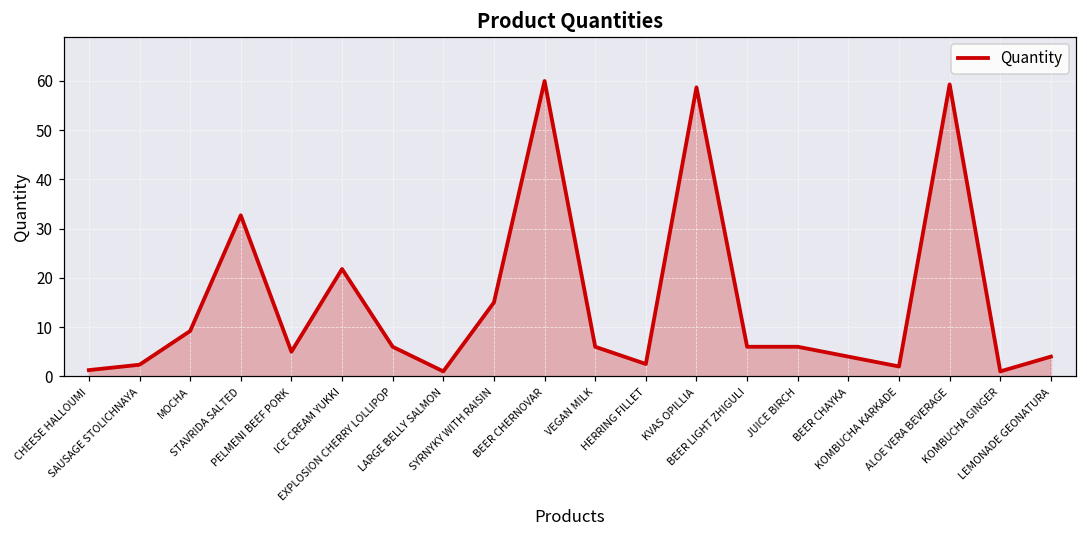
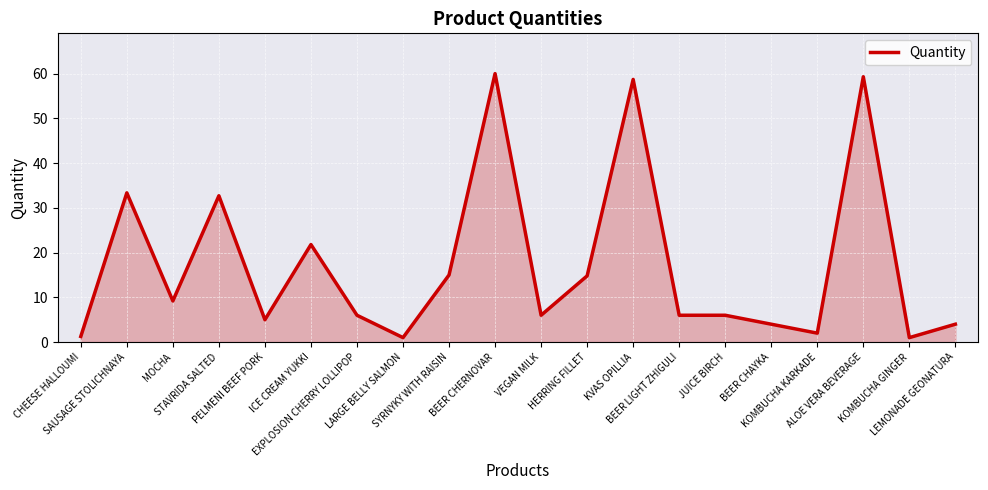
  {
    "CHEESE HALLOUMI": 1,
-   "SAUSAGE STOLICHNAYA": 2,
+   "SAUSAGE STOLICHNAYA": 33,
    "MOCHA": 9,
    "STAVRIDA SALTED": 33,
    "PELMENI BEEF PORK": 5,
    "ICE CREAM YUKKI": 22,
    "EXPLOSION CHERRY LOLLIPOP": 6,
    "LARGE BELLY SALMON": 1,
    "SYRNYKY WITH RAISIN": 15,
    "BEER CHERNOVAR": 60,
    "VEGAN MILK": 6,
-   "HERRING FILLET": 3,
+   "HERRING FILLET": 15,
    "KVAS OPILLIA": 59,
    "BEER LIGHT ZHIGULI": 6,
    "JUICE BIRCH": 6,
    "BEER CHAYKA": 4,
    "KOMBUCHA KARKADE": 2,
    "ALOE VERA BEVERAGE": 59,
    "KOMBUCHA GINGER": 1,
    "LEMONADE GEONATURA": 4
  }
